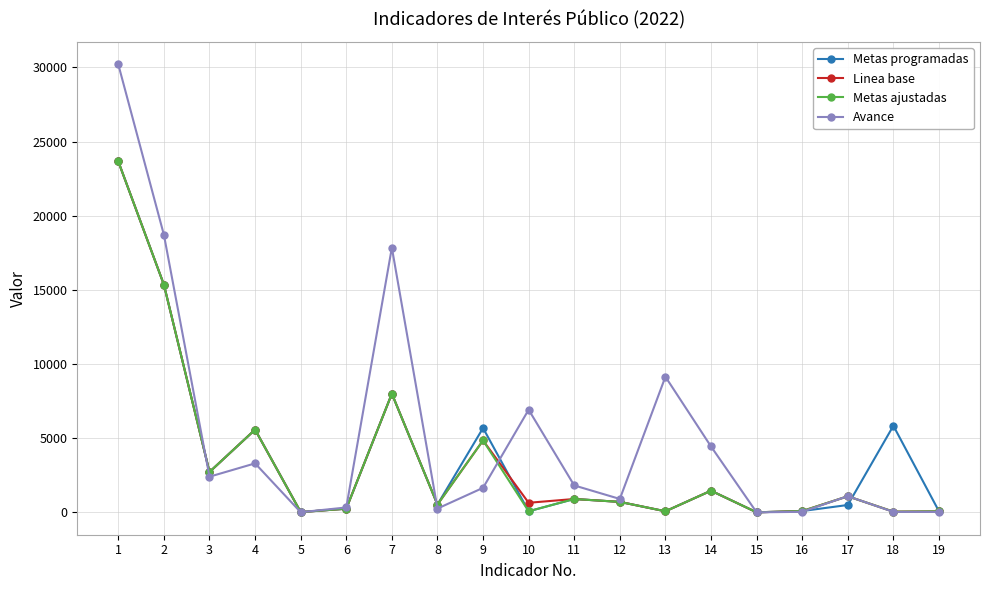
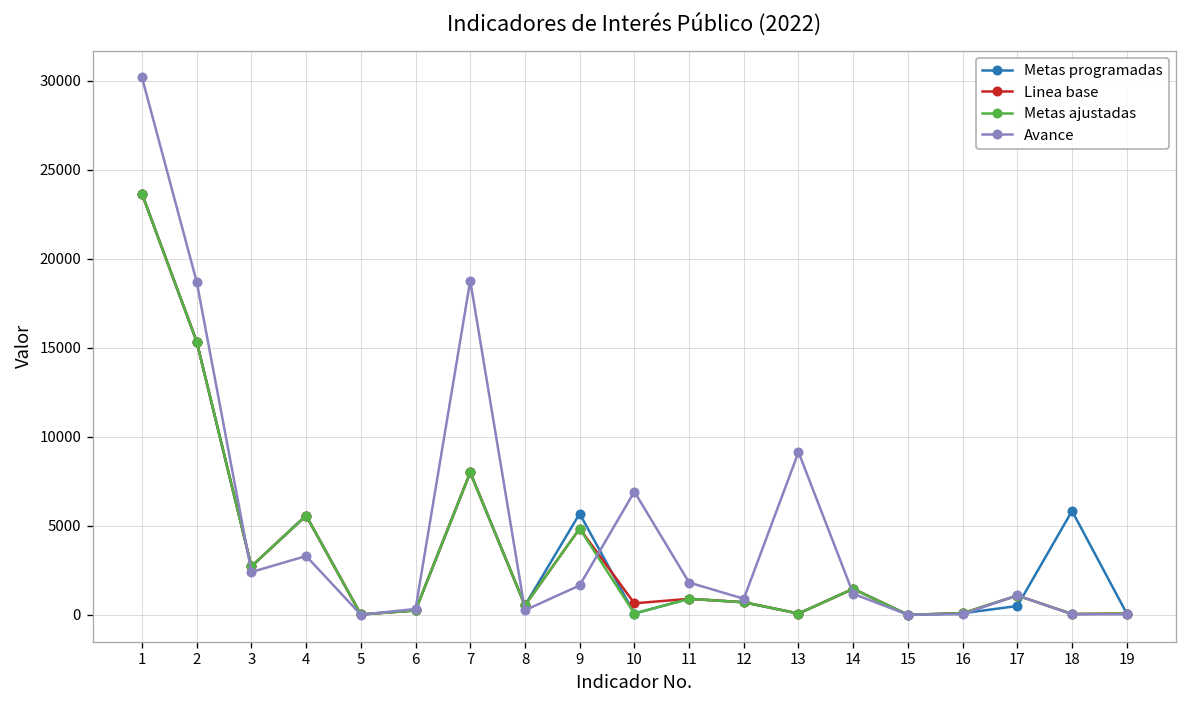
  {
    "Metas programadas": {
      "9": 5700,
      "17": 500,
      "18": 5800
    },
    "Linea base": {
      "10": 700
    },
    "Avance": {
      "1": 30200,
      "2": 18700,
      "3": 2400,
      "4": 3300,
-     "7": 17800,
+     "7": 18800,
      "8": 300,
      "9": 1700,
      "10": 6900,
      "11": 1800,
      "12": 900,
      "13": 9100,
-     "14": 4400
+     "14": 1200
    }
  }
